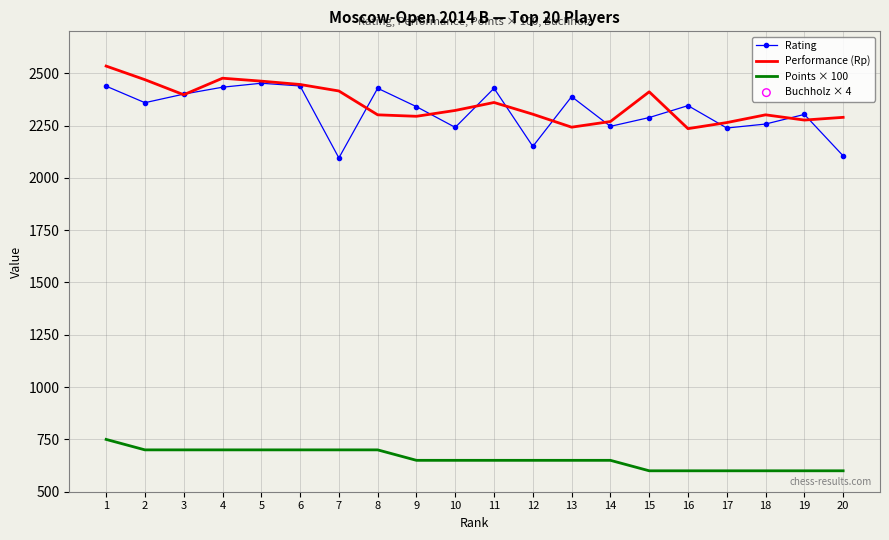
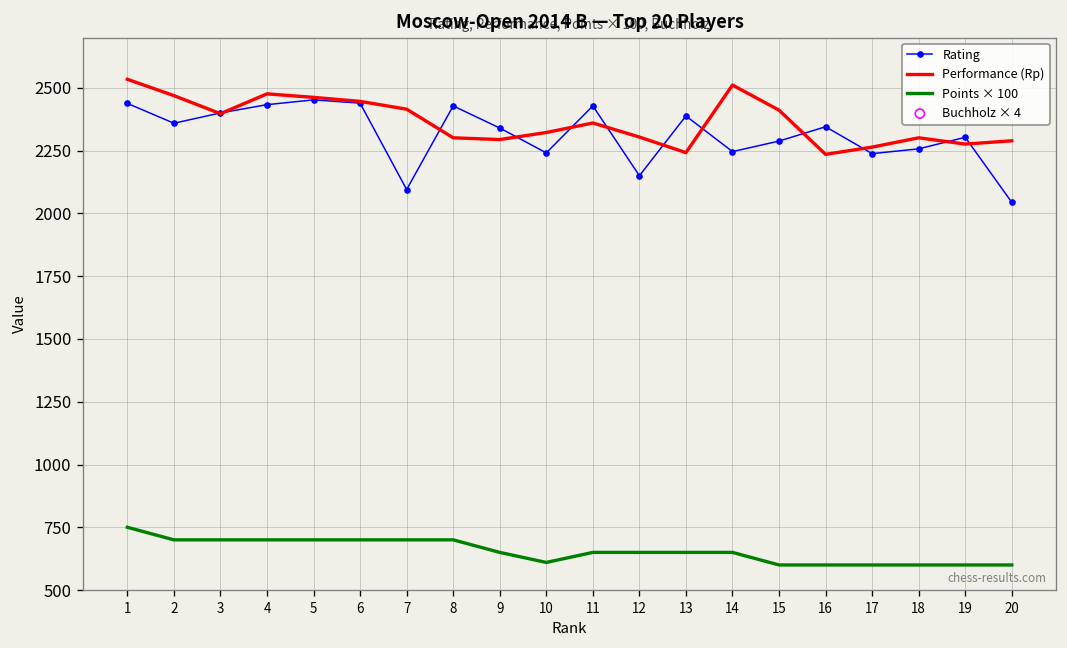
  {
    "Rating": {
      "1": 2440,
      "2": 2360,
      "4": 2430,
      "7": 2100,
      "8": 2430,
      "9": 2340,
      "10": 2240,
      "11": 2430,
      "12": 2150,
      "13": 2390,
      "14": 2250,
      "15": 2290,
      "16": 2350,
      "17": 2240,
      "18": 2260,
      "19": 2300,
-     "20": 2110
+     "20": 2040
    },
    "Performance (Rp)": {
      "1": 2530,
      "2": 2470,
      "4": 2480,
      "7": 2420,
      "8": 2300,
      "9": 2290,
      "10": 2320,
      "11": 2360,
      "12": 2300,
      "13": 2240,
-     "14": 2270,
+     "14": 2510,
      "15": 2410,
      "16": 2240,
      "17": 2260,
      "18": 2300,
      "19": 2280,
      "20": 2290
    },
    "Points × 100": {
      "1": 750,
      "2": 700,
      "3": 700,
      "4": 700,
      "5": 700,
      "6": 700,
      "7": 700,
      "8": 700,
      "9": 650,
-     "10": 650,
+     "10": 610,
      "11": 650,
      "12": 650,
      "13": 650,
      "14": 650,
      "15": 600,
      "16": 600,
      "17": 600,
      "18": 600,
      "19": 600,
      "20": 600
    }
  }
